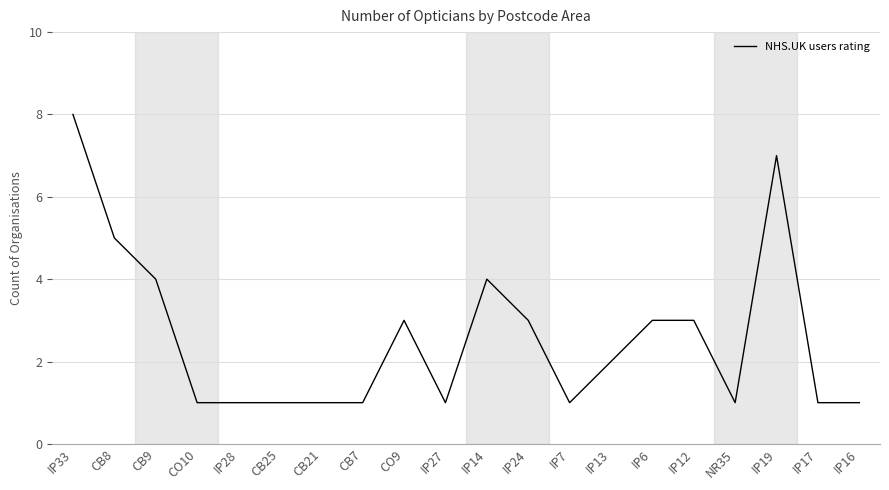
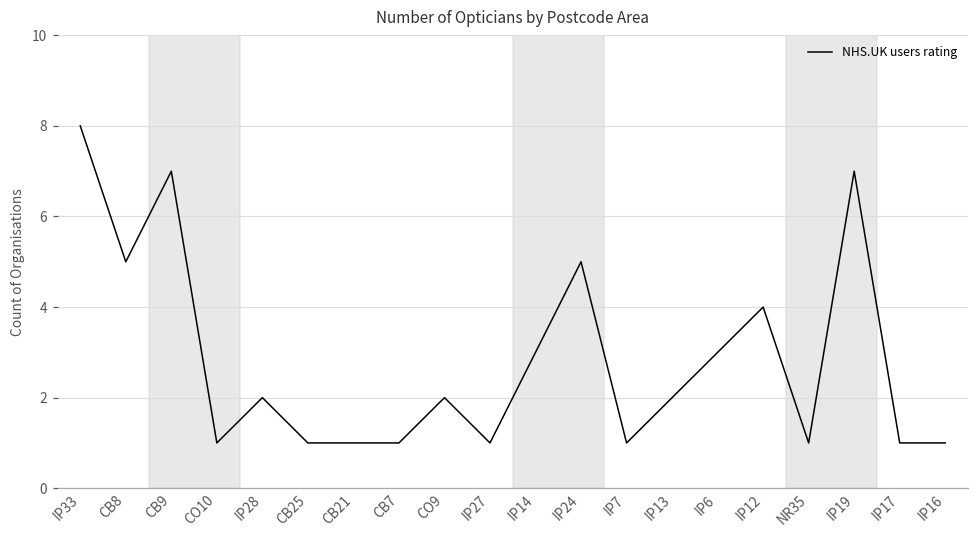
  {
    "IP33": 8,
    "CB8": 5,
-   "CB9": 4,
+   "CB9": 7,
    "CO10": 1,
-   "IP28": 1,
+   "IP28": 2,
    "CB25": 1,
    "CB21": 1,
    "CB7": 1,
-   "CO9": 3,
+   "CO9": 2,
    "IP27": 1,
-   "IP14": 4,
-   "IP24": 3,
+   "IP14": 3,
+   "IP24": 5,
    "IP7": 1,
    "IP13": 2,
    "IP6": 3,
-   "IP12": 3,
+   "IP12": 4,
    "NR35": 1,
    "IP19": 7,
    "IP17": 1,
    "IP16": 1
  }
